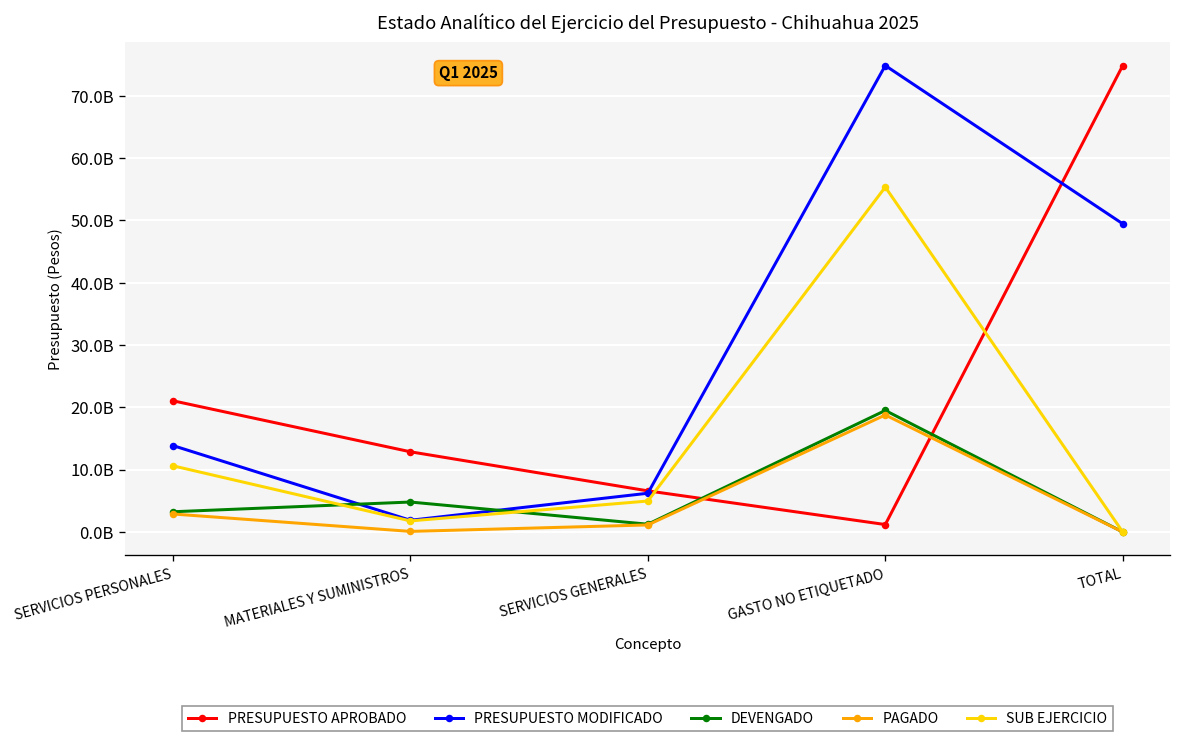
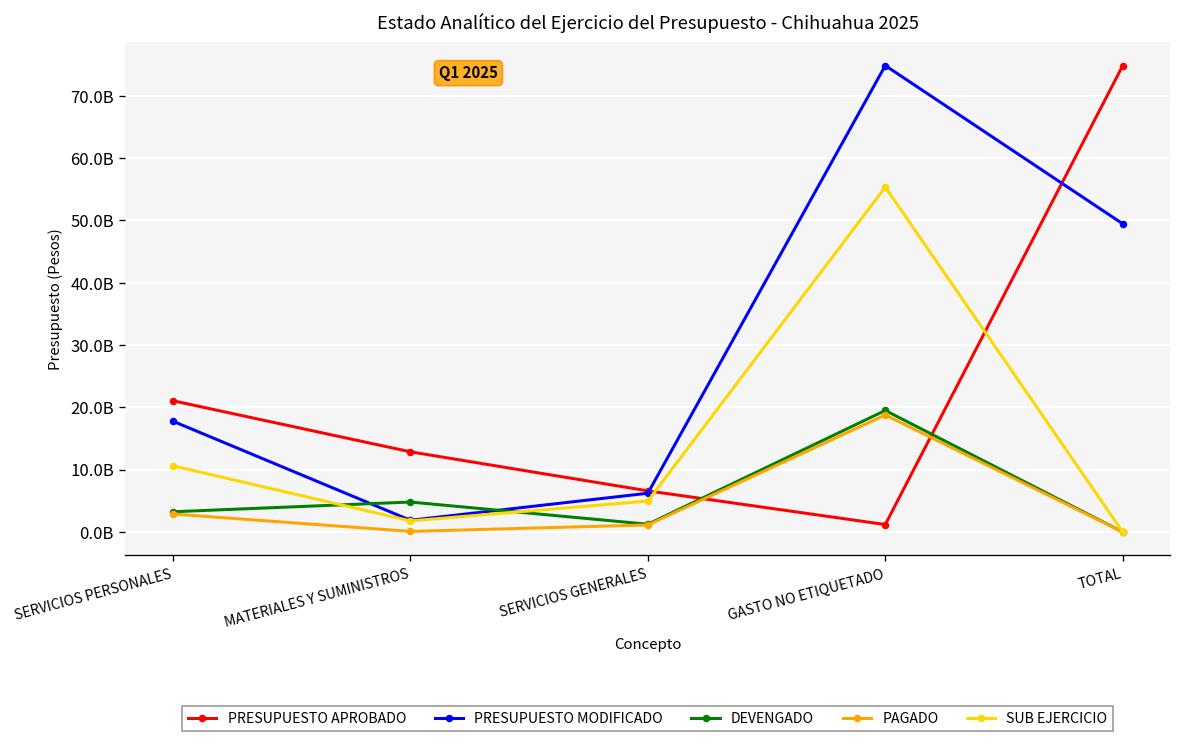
  {
    "PRESUPUESTO APROBADO": {
      "SERVICIOS PERSONALES": 21000000000,
      "MATERIALES Y SUMINISTROS": 13000000000,
      "GASTO NO ETIQUETADO": 1000000000,
      "TOTAL": 75000000000
    },
    "PRESUPUESTO MODIFICADO": {
-     "SERVICIOS PERSONALES": 14000000000,
+     "SERVICIOS PERSONALES": 18000000000,
      "GASTO NO ETIQUETADO": 75000000000,
      "TOTAL": 49000000000
    },
    "DEVENGADO": {
      "MATERIALES Y SUMINISTROS": 5000000000,
      "GASTO NO ETIQUETADO": 20000000000
    }
  }
